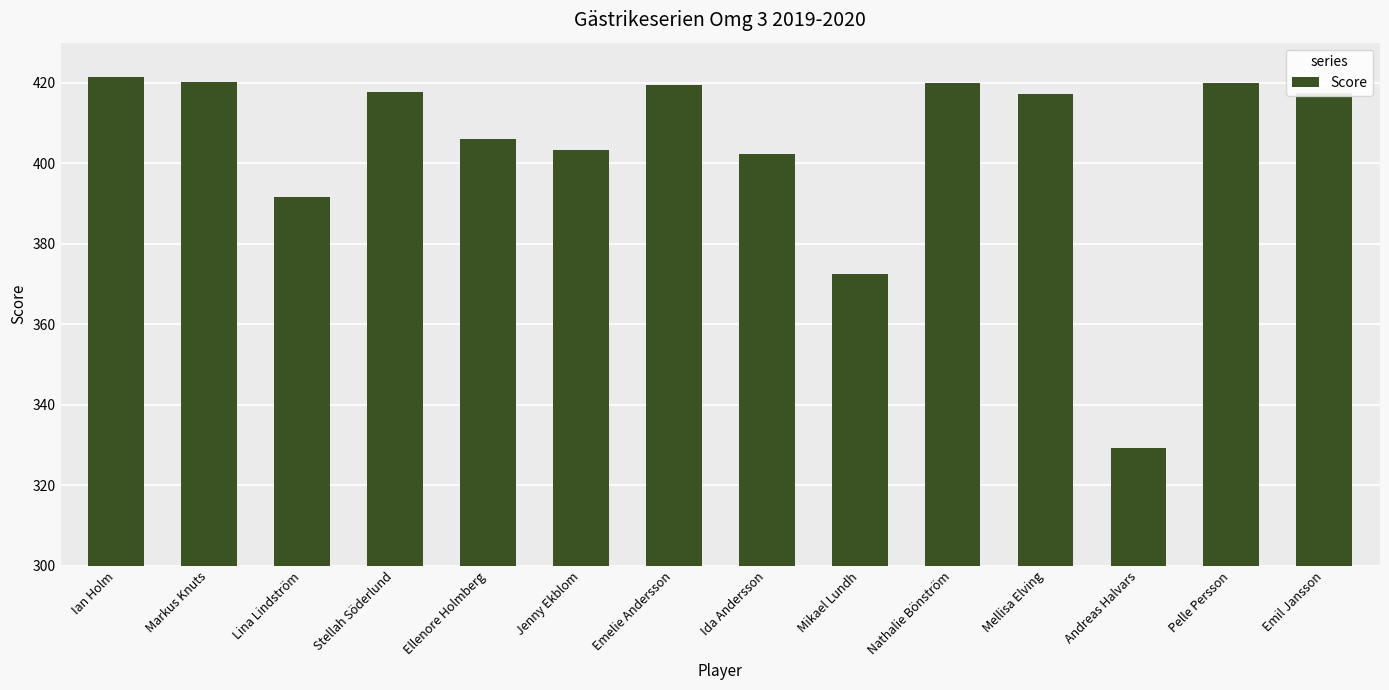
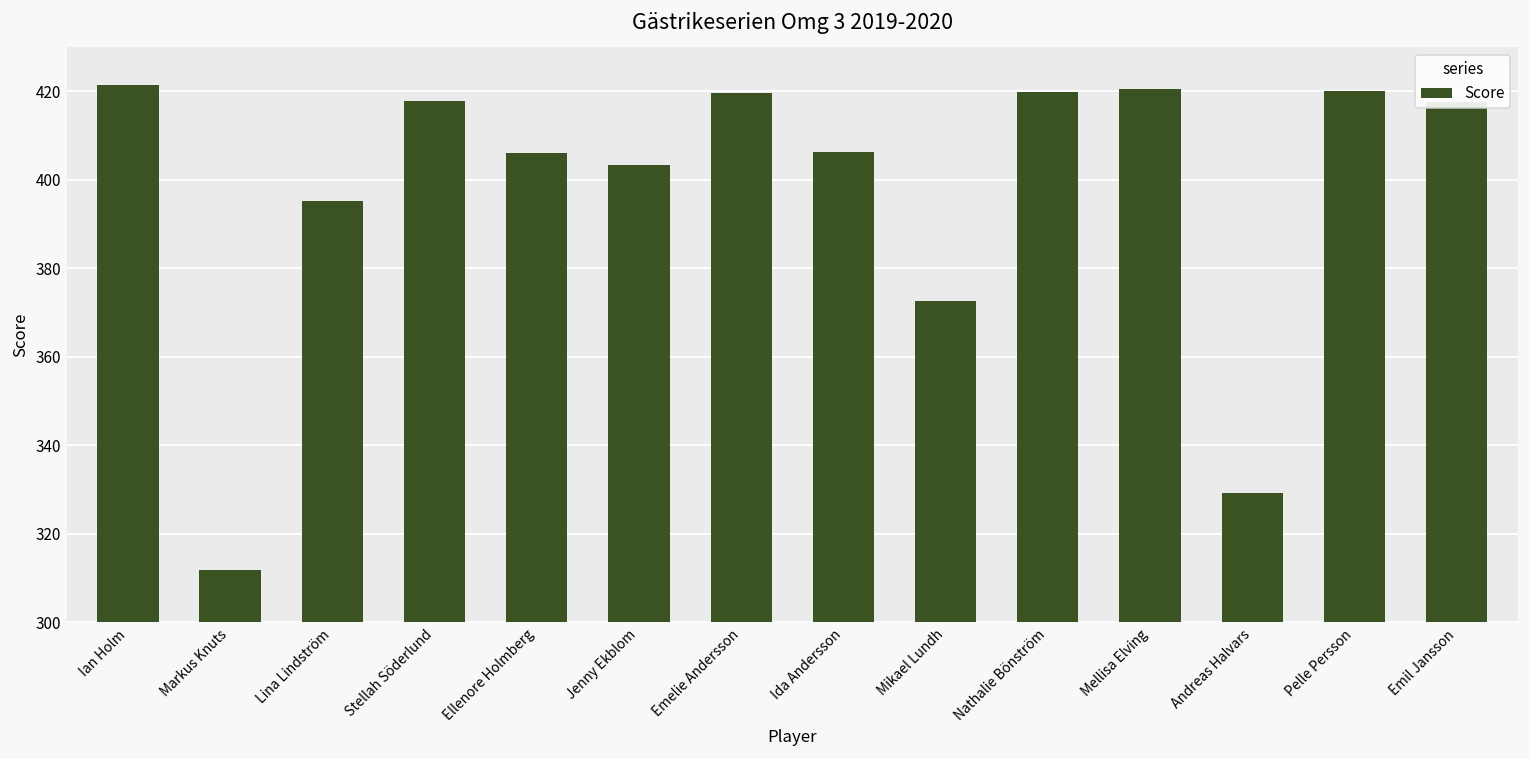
  {
    "Ian Holm": 422,
-   "Markus Knuts": 420,
-   "Lina Lindström": 392,
+   "Markus Knuts": 312,
+   "Lina Lindström": 395,
    "Stellah Söderlund": 418,
    "Ellenore Holmberg": 406,
    "Jenny Ekblom": 403,
    "Emelie Andersson": 420,
-   "Ida Andersson": 402,
+   "Ida Andersson": 406,
    "Mikael Lundh": 373,
    "Nathalie Bönström": 420,
-   "Mellisa Elving": 417,
+   "Mellisa Elving": 421,
    "Andreas Halvars": 329,
    "Pelle Persson": 420
  }
